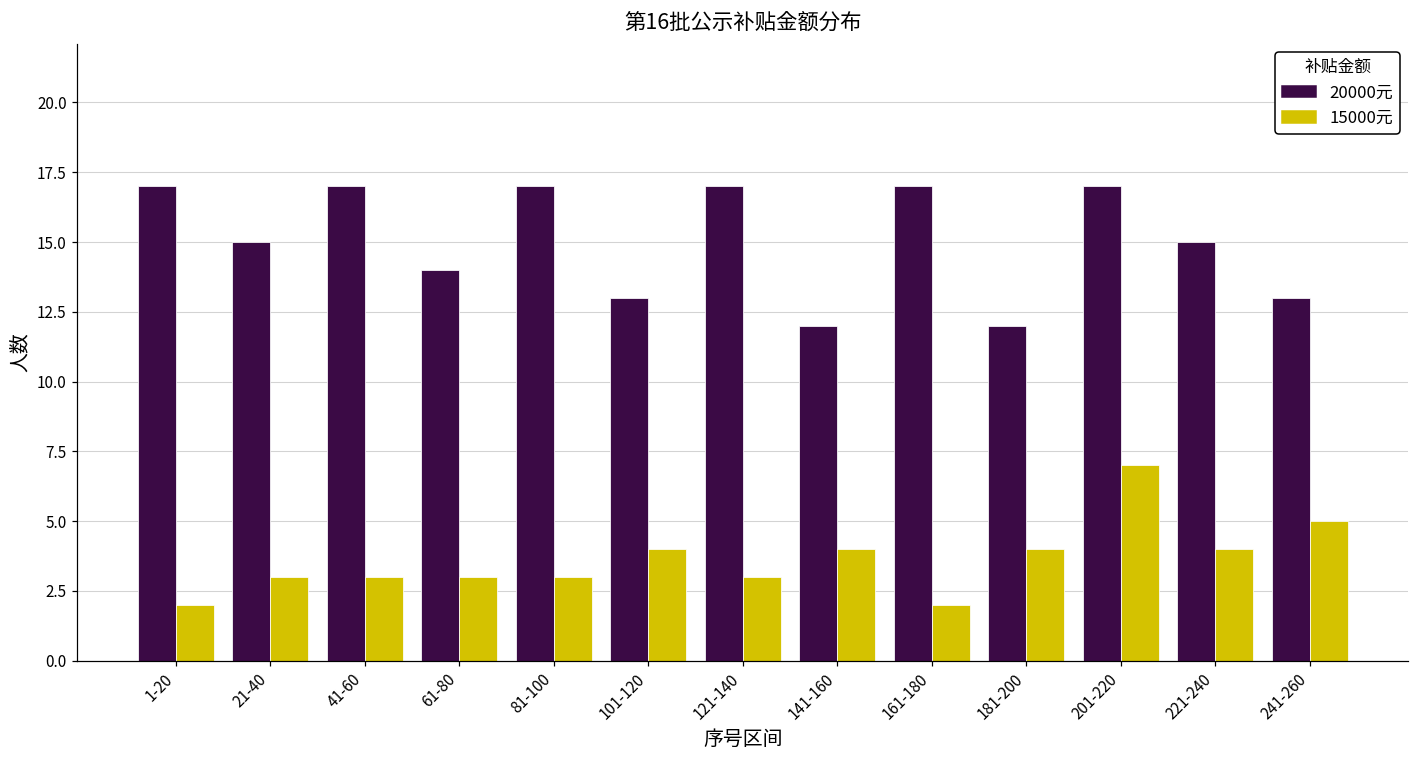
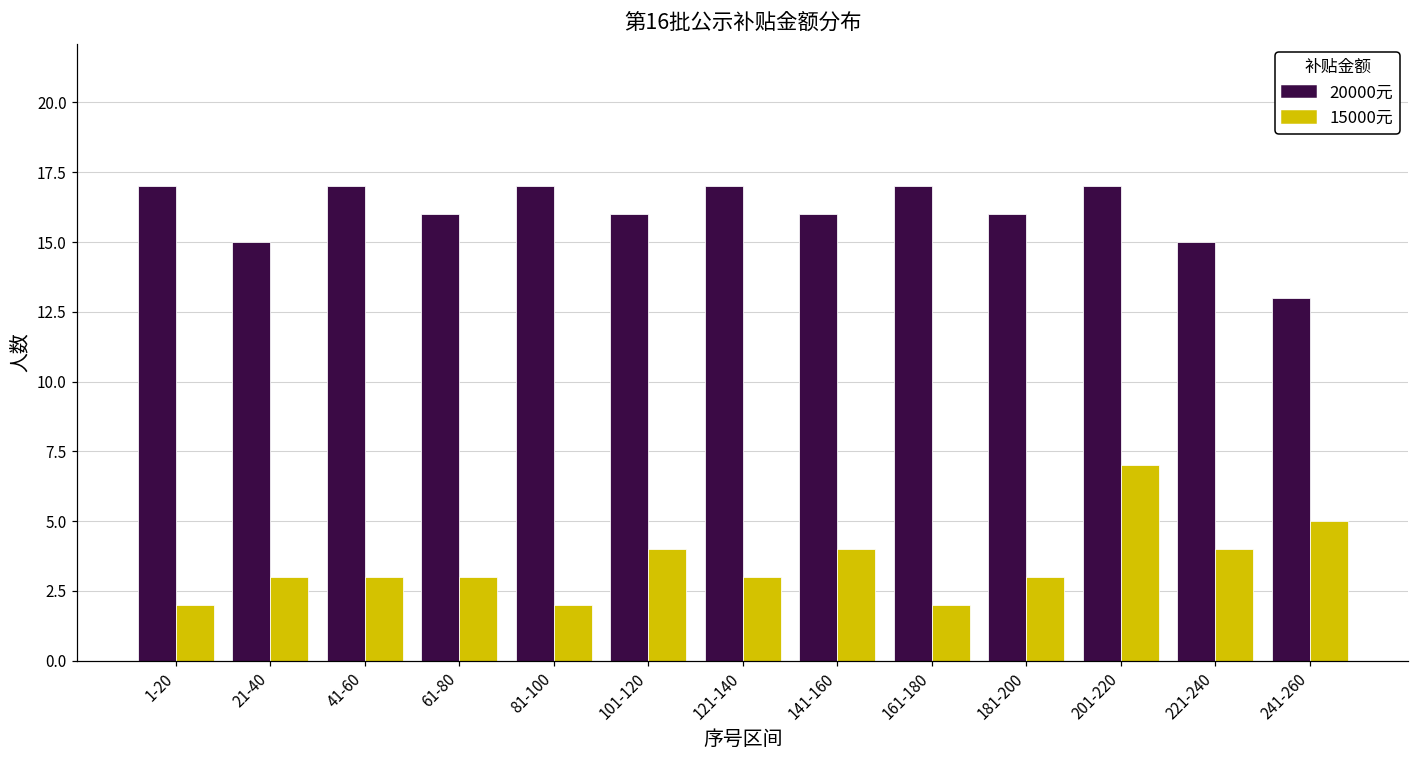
  {
    "20000元": {
      "1-20": 17,
      "21-40": 15,
      "41-60": 17,
-     "61-80": 14,
+     "61-80": 16,
      "81-100": 17,
-     "101-120": 13,
+     "101-120": 16,
      "121-140": 17,
-     "141-160": 12,
+     "141-160": 16,
      "161-180": 17,
-     "181-200": 12,
+     "181-200": 16,
      "201-220": 17,
      "221-240": 15,
      "241-260": 13
    },
    "15000元": {
      "1-20": 2,
      "21-40": 3,
      "41-60": 3,
      "61-80": 3,
-     "81-100": 3,
+     "81-100": 2,
      "101-120": 4,
      "121-140": 3,
      "141-160": 4,
      "161-180": 2,
-     "181-200": 4,
+     "181-200": 3,
      "201-220": 7,
      "221-240": 4,
      "241-260": 5
    }
  }
